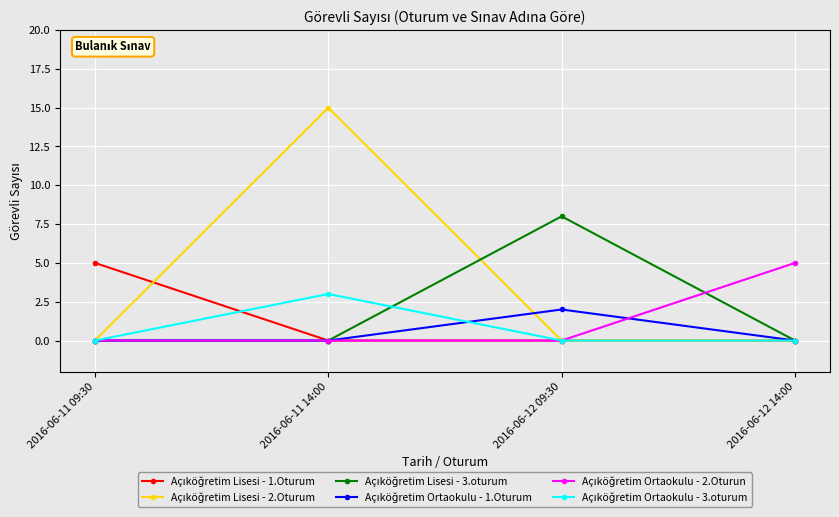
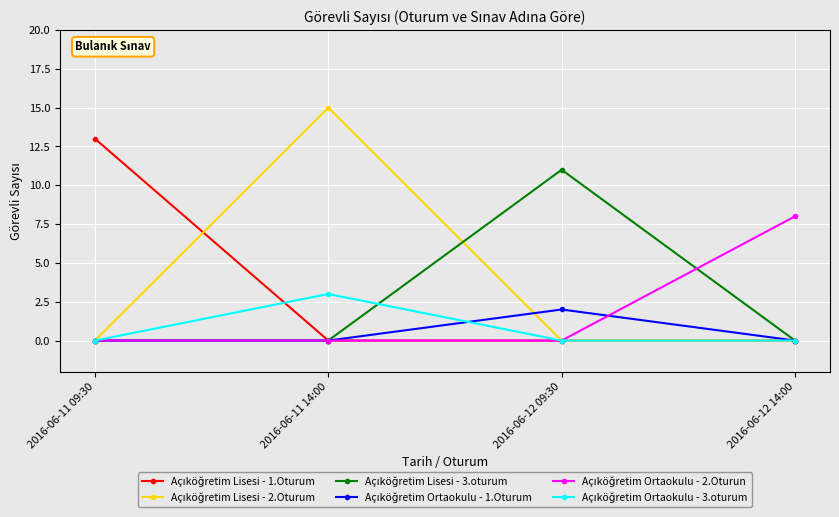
  {
    "Açıköğretim Lisesi - 1.Oturum": {
-     "2016-06-11 09:30": 5
+     "2016-06-11 09:30": 13
    },
    "Açıköğretim Lisesi - 2.Oturum": {
      "2016-06-11 14:00": 15
    },
    "Açıköğretim Lisesi - 3.oturum": {
-     "2016-06-12 09:30": 8
+     "2016-06-12 09:30": 11
    },
    "Açıköğretim Ortaokulu - 1.Oturum": {
      "2016-06-12 09:30": 2
    },
    "Açıköğretim Ortaokulu - 2.Oturun": {
-     "2016-06-12 14:00": 5
+     "2016-06-12 14:00": 8
    },
    "Açıköğretim Ortaokulu - 3.oturum": {
      "2016-06-11 14:00": 3
    }
  }
